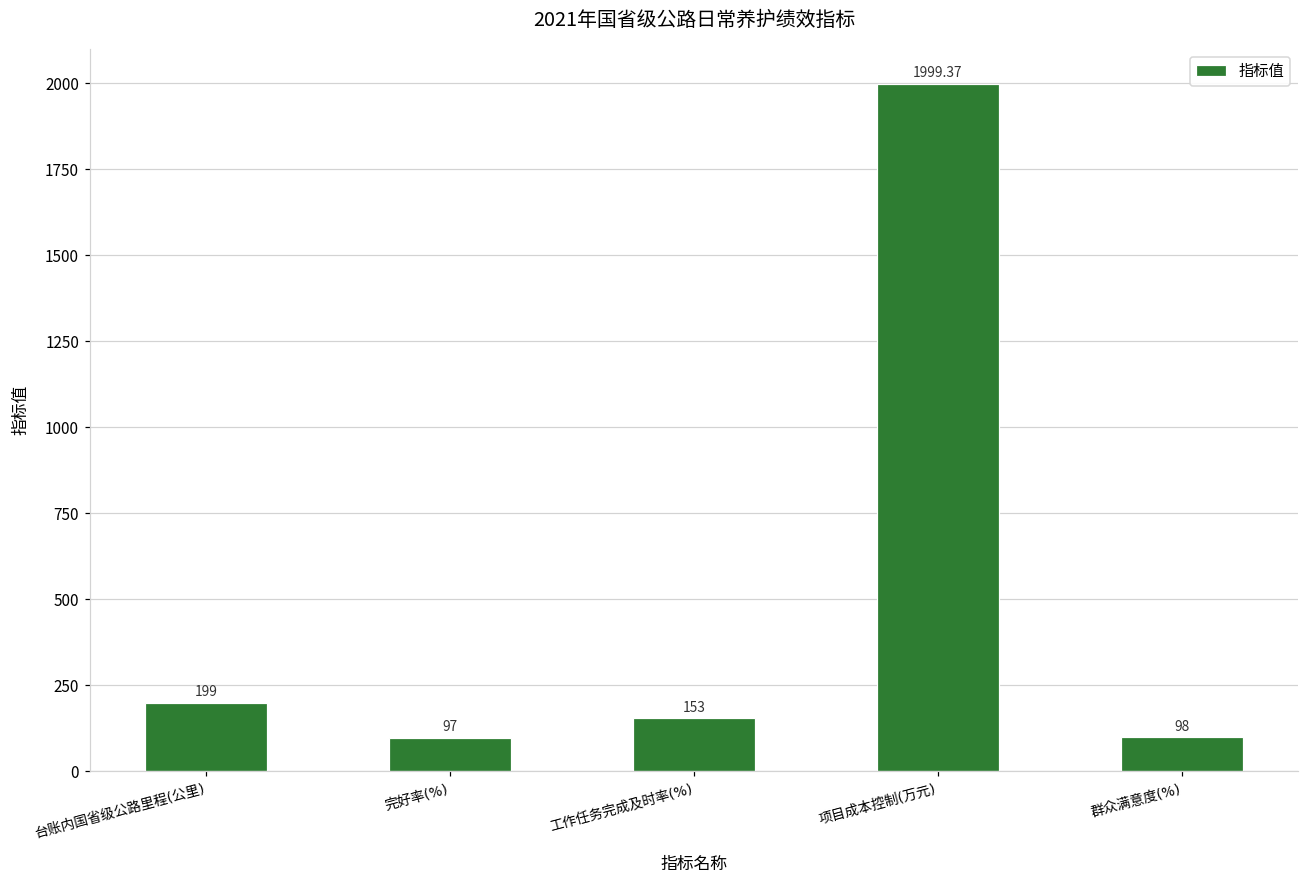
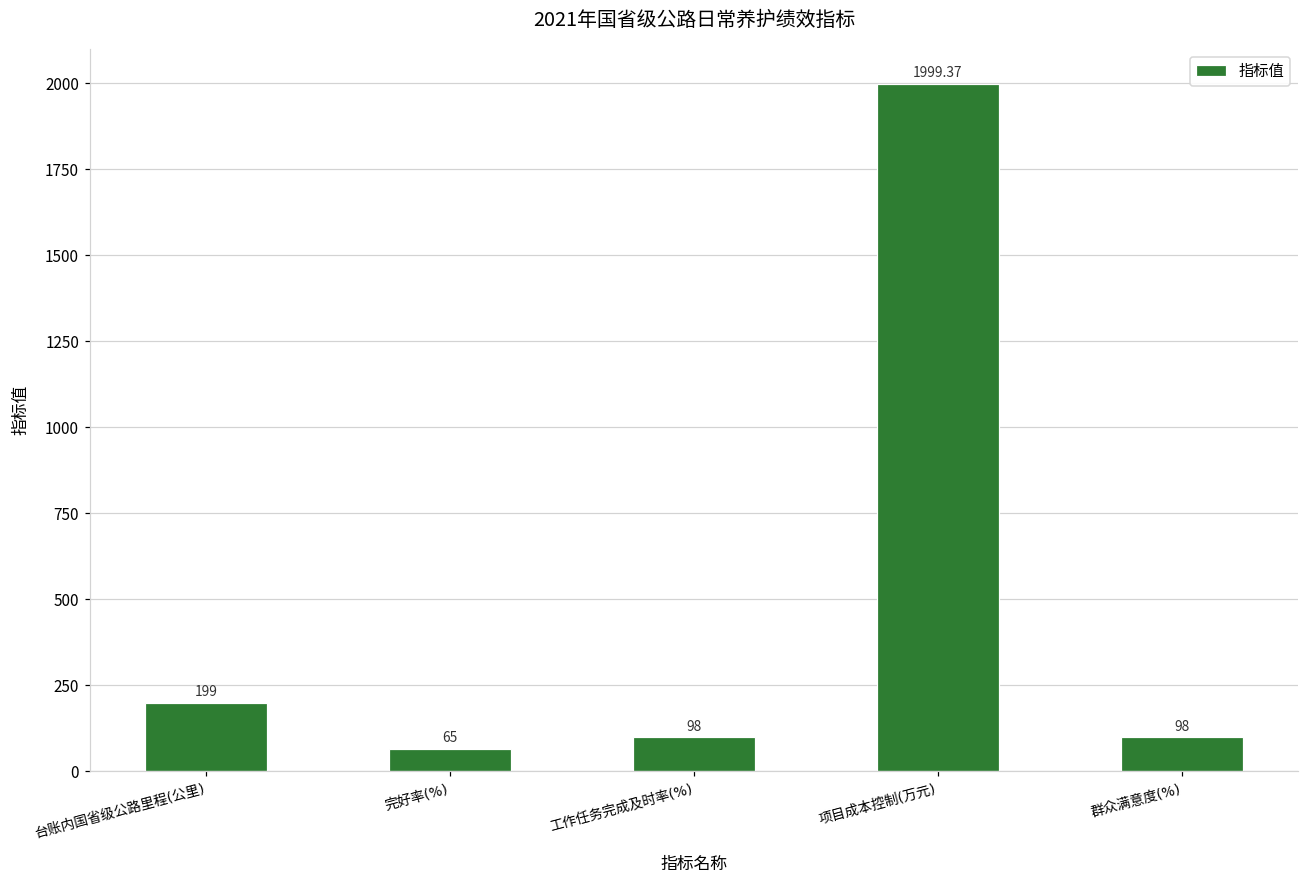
  {
    "台账内国省级公路里程(公里)": 199,
-   "完好率(%)": 97,
-   "工作任务完成及时率(%)": 153,
+   "完好率(%)": 65,
+   "工作任务完成及时率(%)": 98,
    "项目成本控制(万元)": 1999.37,
    "群众满意度(%)": 98
  }
